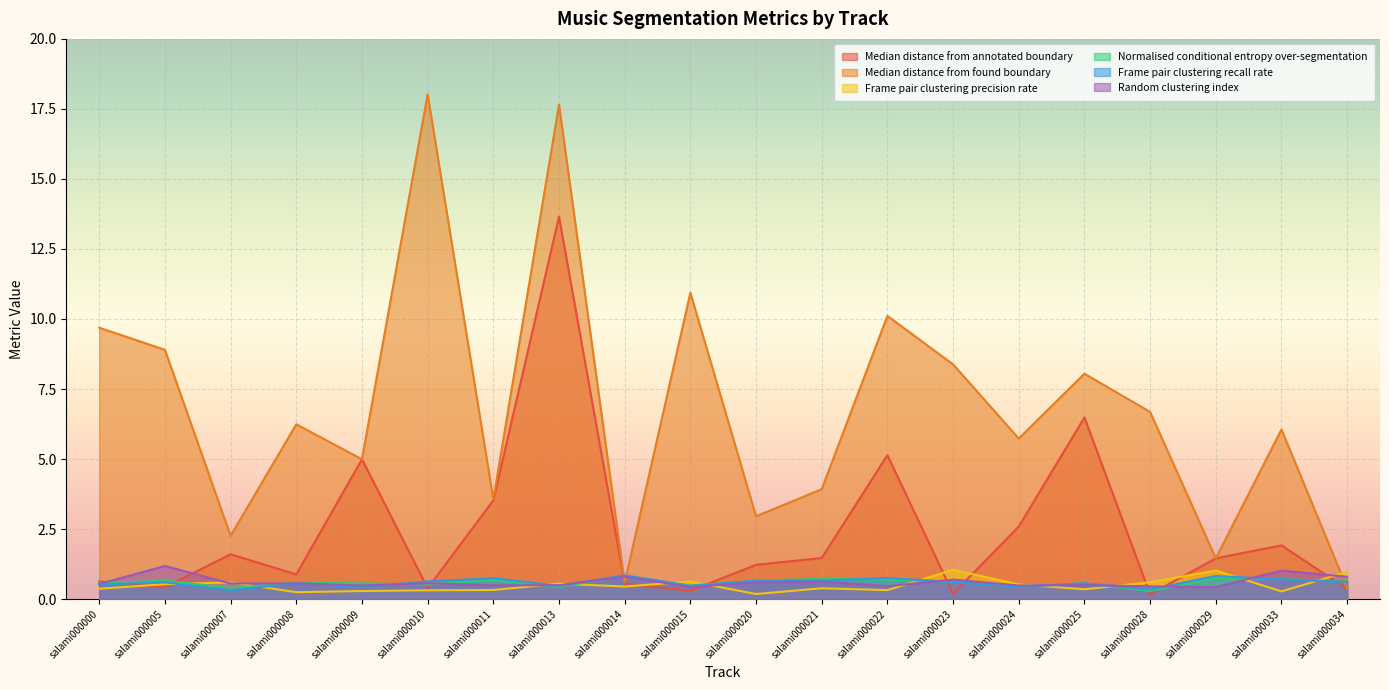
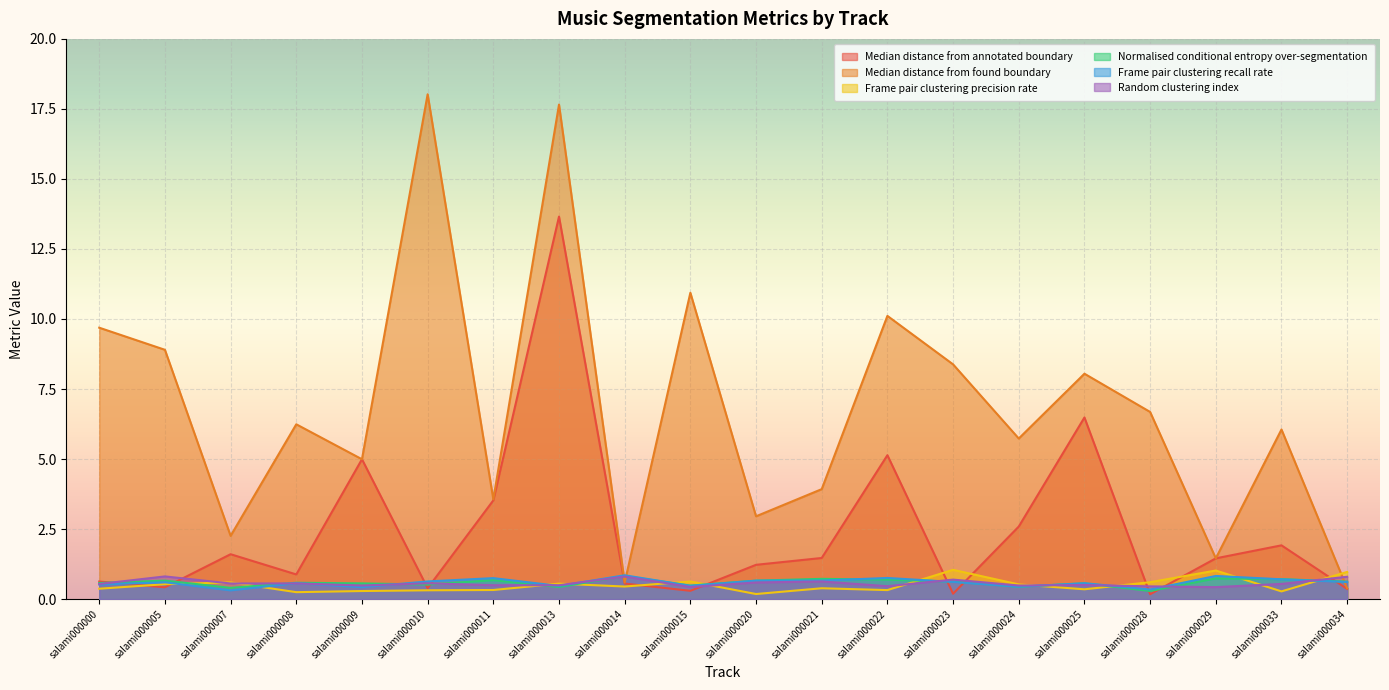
  {
    "Frame pair clustering precision rate": {
      "salami000000": 0.4,
      "salami000008": 0.2,
      "salami000009": 0.3,
      "salami000011": 0.3,
      "salami000014": 0.4,
      "salami000015": 0.6,
      "salami000020": 0.2,
      "salami000021": 0.4,
      "salami000022": 0.3,
      "salami000023": 1.0,
      "salami000025": 0.4,
      "salami000028": 0.6,
      "salami000029": 1.0,
      "salami000033": 0.3,
      "salami000034": 1.0
    },
    "Random clustering index": {
-     "salami000005": 1.2,
+     "salami000005": 0.8,
      "salami000011": 0.5,
      "salami000022": 0.5,
      "salami000028": 0.5,
      "salami000029": 0.4,
-     "salami000033": 1.0,
+     "salami000033": 0.5,
      "salami000034": 0.8
    }
  }
